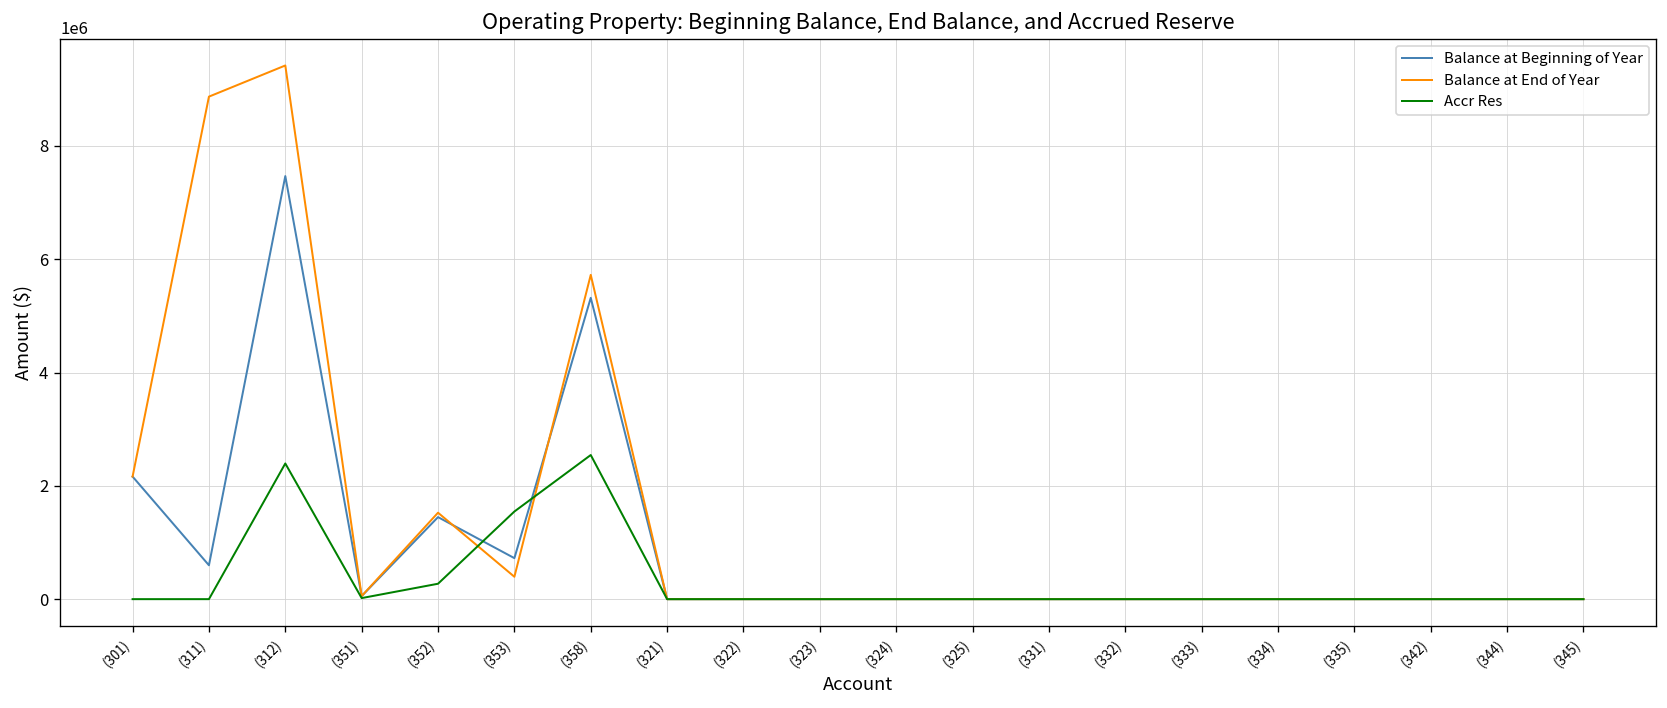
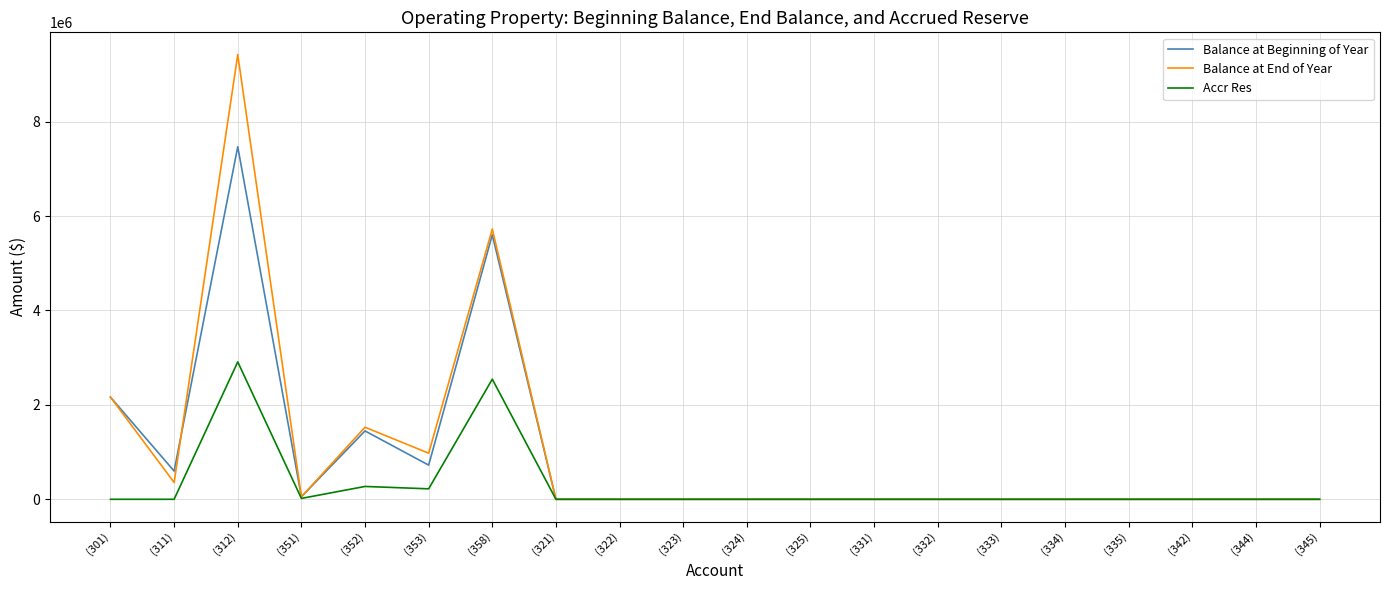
  {
    "Balance at Beginning of Year": {
      "(311)": 600000,
      "(312)": 7500000,
      "(352)": 1400000,
      "(353)": 700000,
-     "(358)": 5300000
+     "(358)": 5600000
    },
    "Balance at End of Year": {
-     "(311)": 8900000,
+     "(311)": 400000,
      "(312)": 9400000,
      "(352)": 1500000,
-     "(353)": 400000,
+     "(353)": 1000000,
      "(358)": 5700000
    },
    "Accr Res": {
      "(301)": 0,
      "(311)": 0,
-     "(312)": 2400000,
+     "(312)": 2900000,
      "(352)": 300000,
-     "(353)": 1500000,
+     "(353)": 200000,
      "(358)": 2500000
    }
  }
